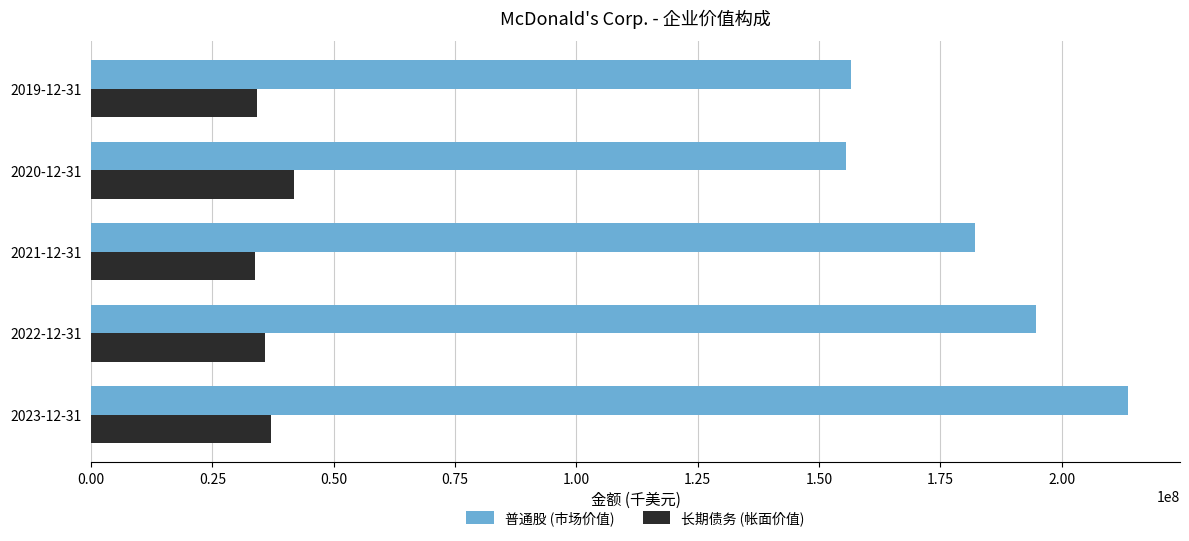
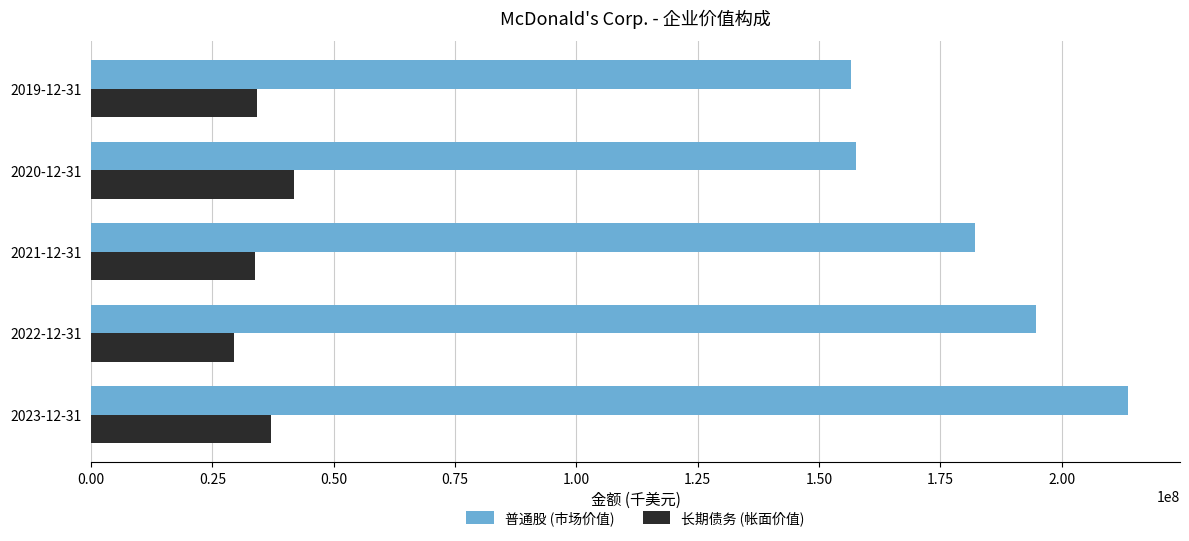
  {
    "普通股 (市场价值)": {
      "2019-12-31": 157000000,
-     "2020-12-31": 156000000,
+     "2020-12-31": 158000000,
      "2021-12-31": 182000000,
      "2022-12-31": 195000000,
      "2023-12-31": 214000000
    },
    "长期债务 (帐面价值)": {
      "2019-12-31": 34000000,
      "2020-12-31": 42000000,
      "2021-12-31": 34000000,
-     "2022-12-31": 36000000,
+     "2022-12-31": 29000000,
      "2023-12-31": 37000000
    }
  }
